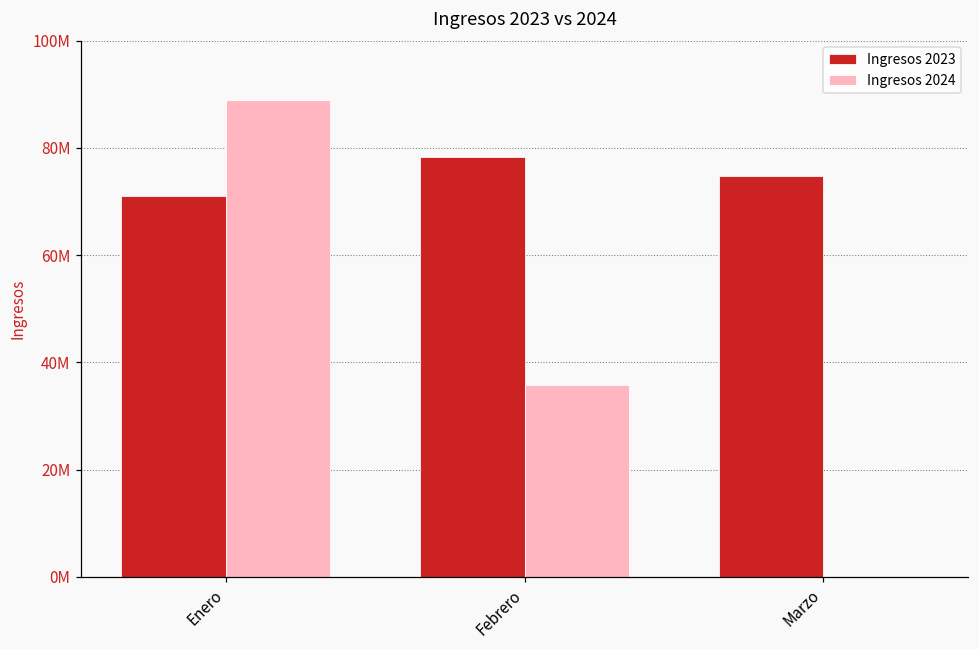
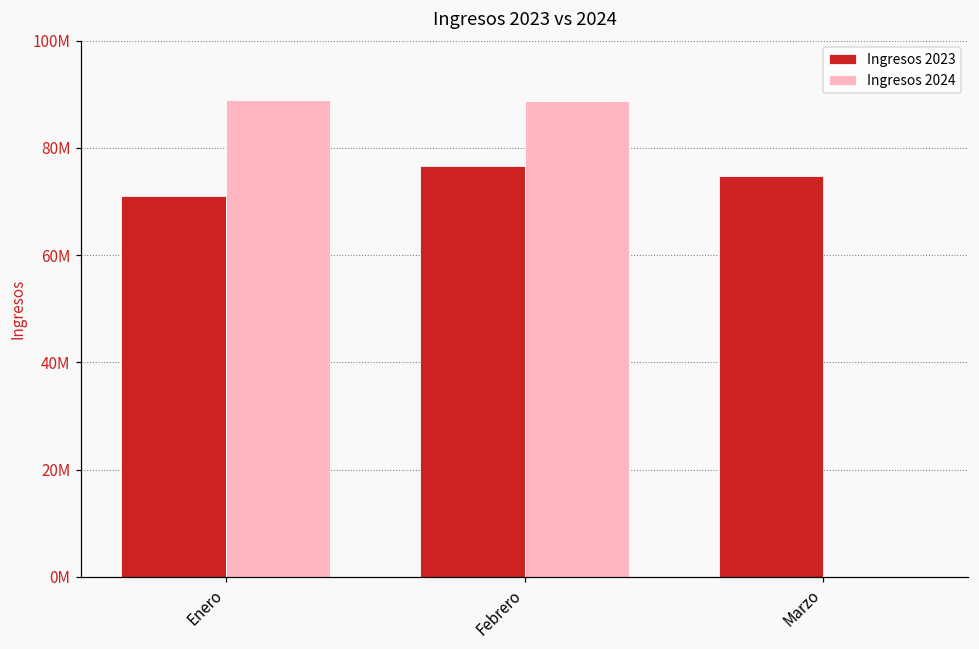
  {
    "Ingresos 2023": {
      "Enero": 71000000,
-     "Febrero": 78000000,
+     "Febrero": 77000000,
      "Marzo": 75000000
    },
    "Ingresos 2024": {
      "Enero": 89000000,
-     "Febrero": 36000000,
+     "Febrero": 89000000,
      "Marzo": 0
    }
  }
